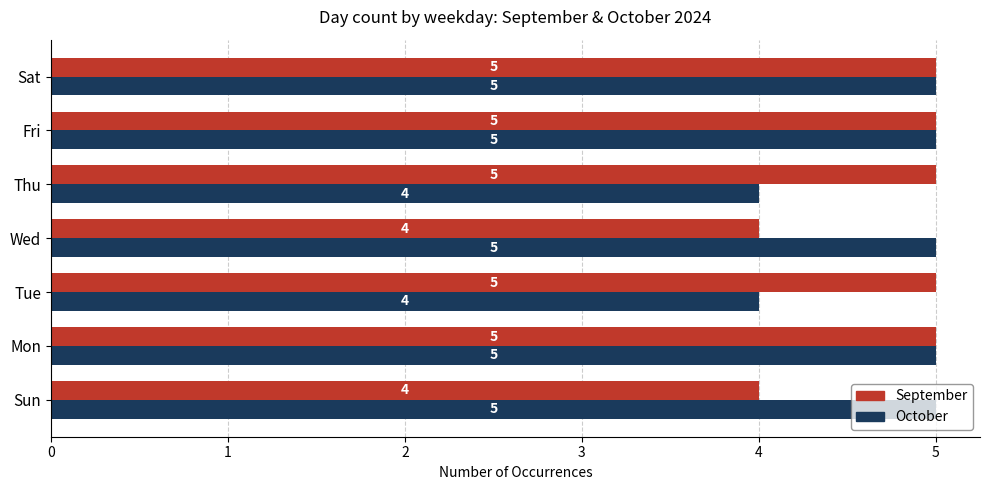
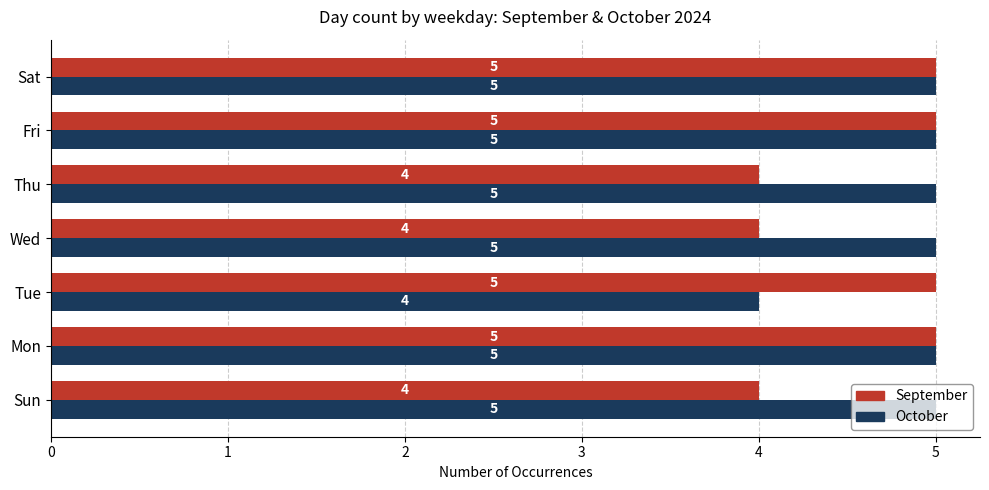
  {
    "September": {
      "Sat": 5,
      "Fri": 5,
-     "Thu": 5,
+     "Thu": 4,
      "Wed": 4,
      "Tue": 5,
      "Mon": 5,
      "Sun": 4
    },
    "October": {
      "Sat": 5,
      "Fri": 5,
-     "Thu": 4,
+     "Thu": 5,
      "Wed": 5,
      "Tue": 4,
      "Mon": 5
    }
  }
